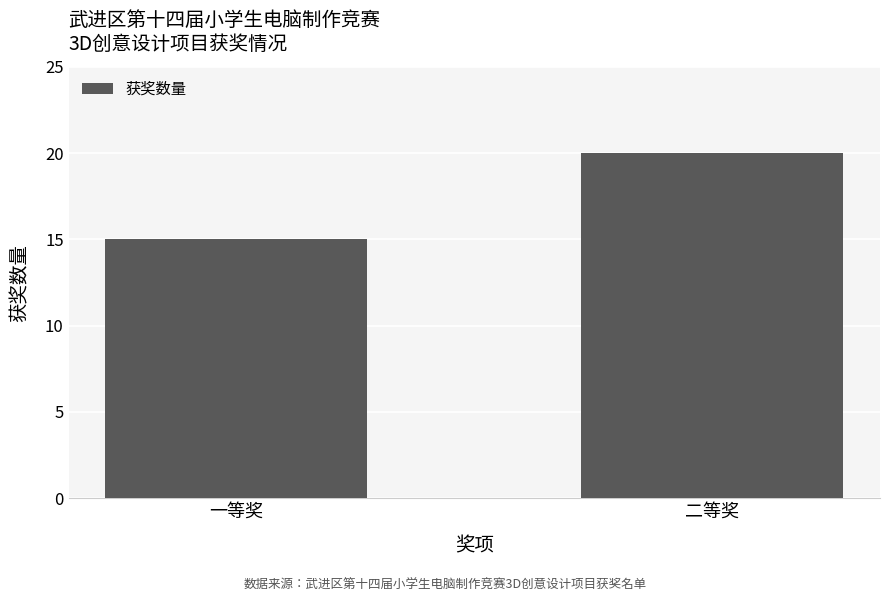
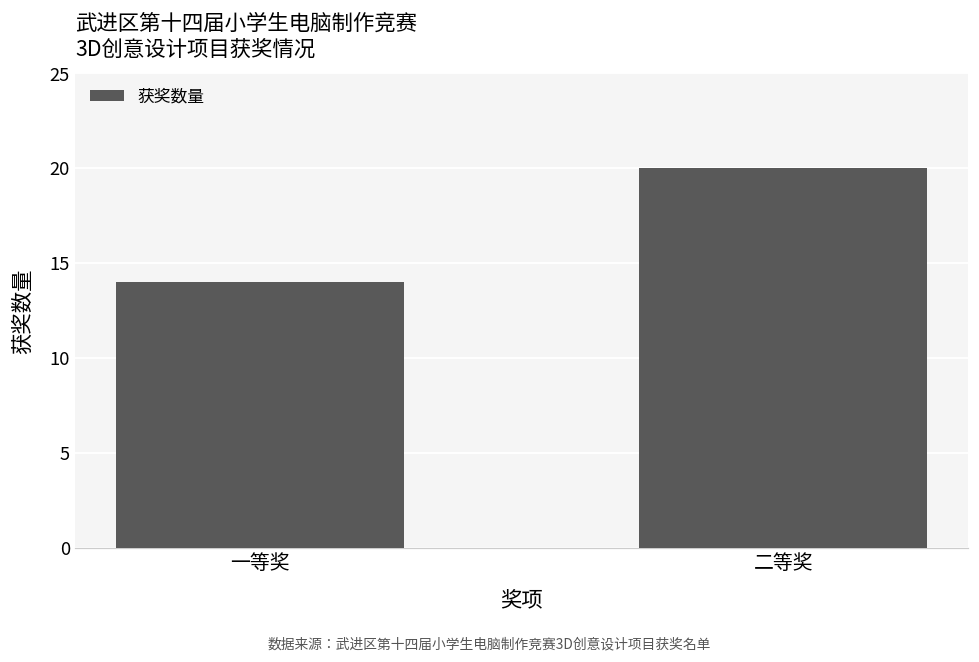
  {
-   "一等奖": 15,
+   "一等奖": 14,
    "二等奖": 20
  }
